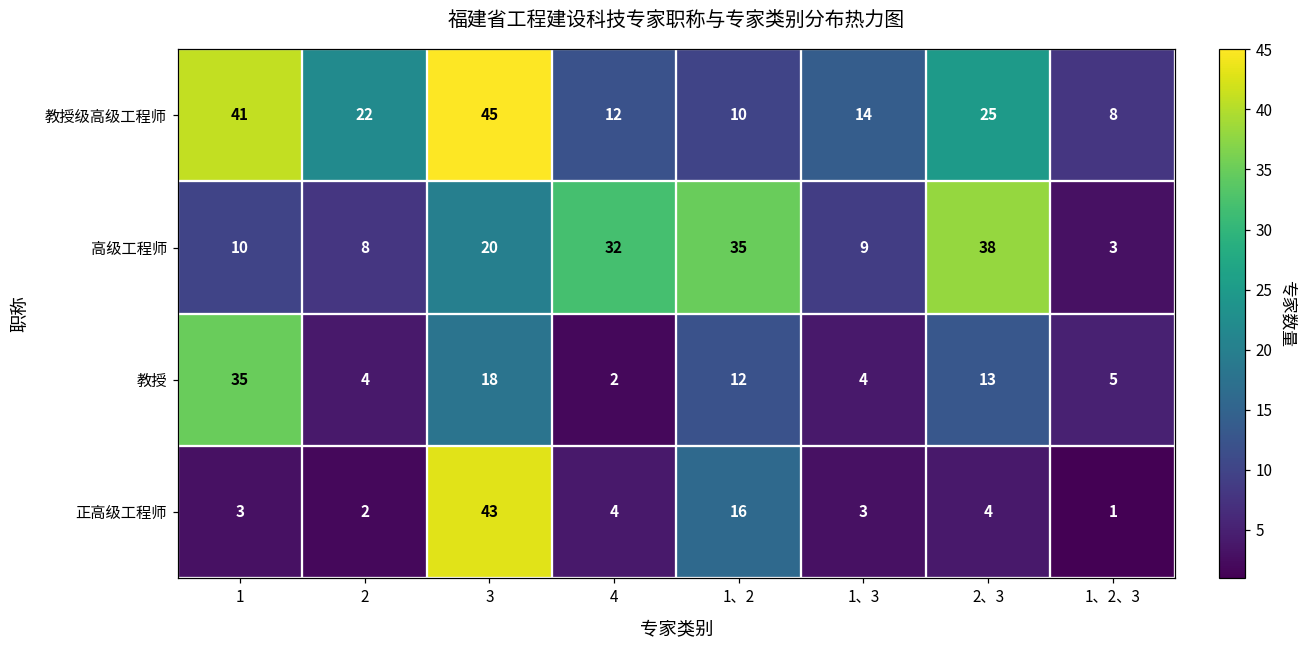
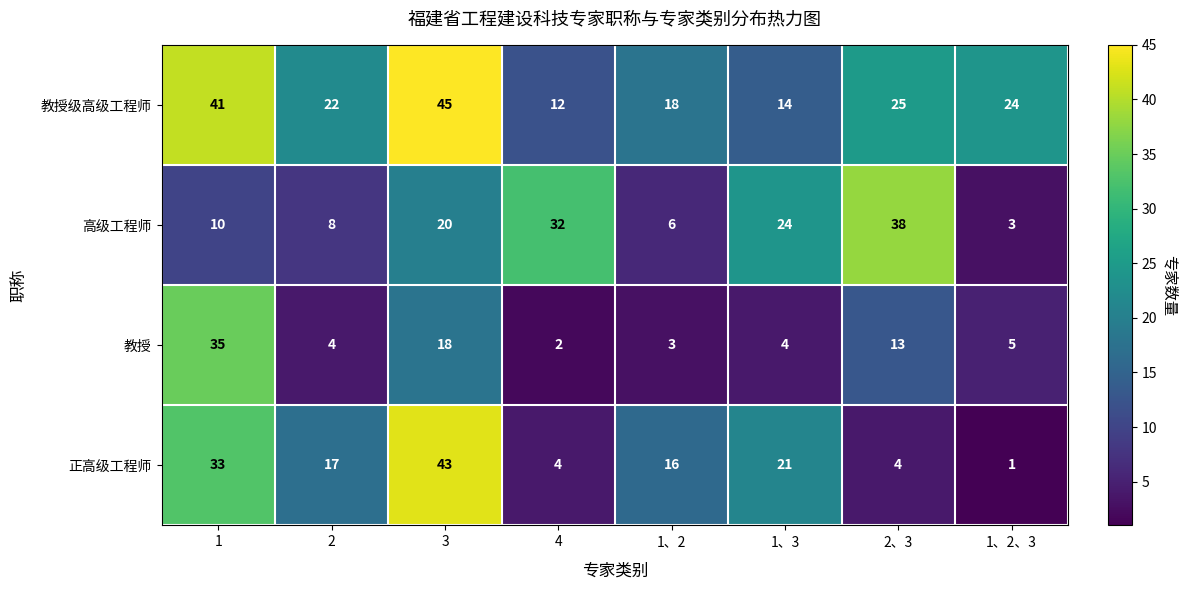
  {
    "教授级高级工程师": {
      "1": 41,
      "2": 22,
      "3": 45,
      "4": 12,
-     "1、2": 10,
+     "1、2": 18,
      "1、3": 14,
      "2、3": 25,
-     "1、2、3": 8
+     "1、2、3": 24
    },
    "高级工程师": {
      "1": 10,
      "2": 8,
      "3": 20,
      "4": 32,
-     "1、2": 35,
-     "1、3": 9,
+     "1、2": 6,
+     "1、3": 24,
      "2、3": 38,
      "1、2、3": 3
    },
    "教授": {
      "1": 35,
      "2": 4,
      "3": 18,
      "4": 2,
-     "1、2": 12,
+     "1、2": 3,
      "1、3": 4,
      "2、3": 13,
      "1、2、3": 5
    },
    "正高级工程师": {
-     "1": 3,
-     "2": 2,
+     "1": 33,
+     "2": 17,
      "3": 43,
      "4": 4,
      "1、2": 16,
-     "1、3": 3,
+     "1、3": 21,
      "2、3": 4,
      "1、2、3": 1
    }
  }
